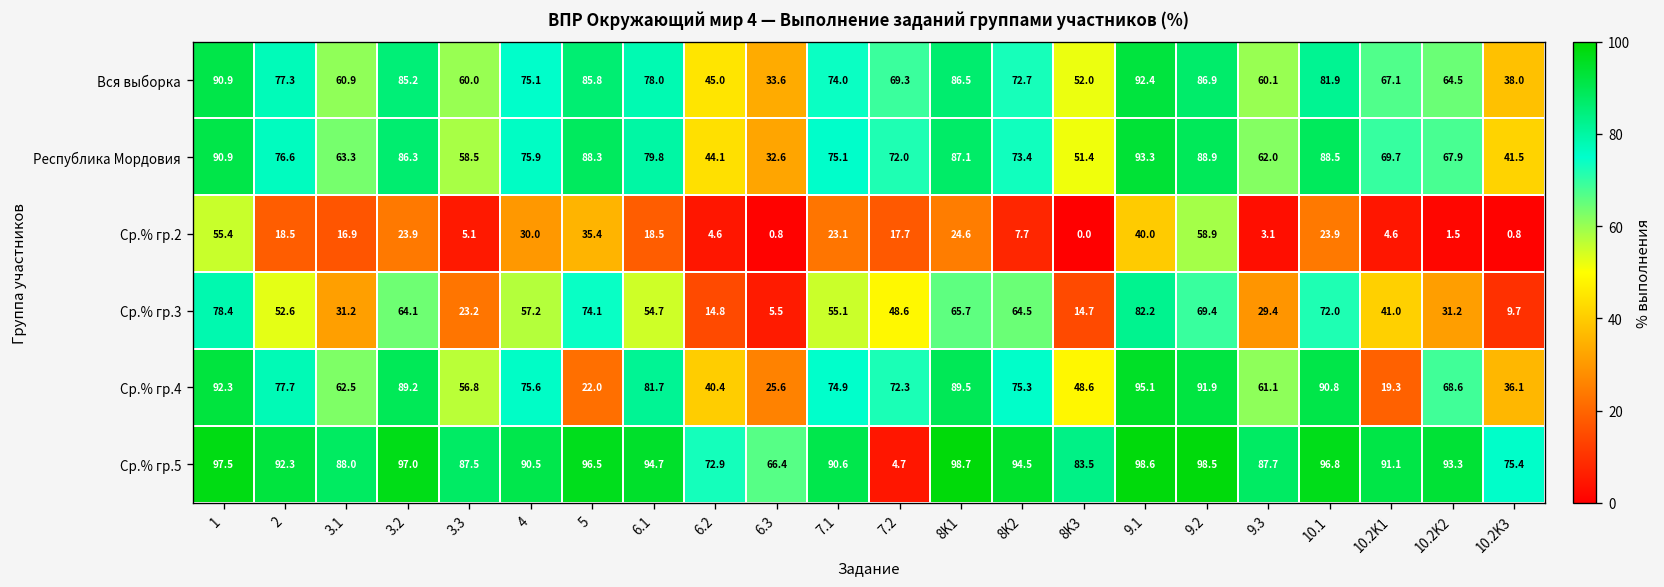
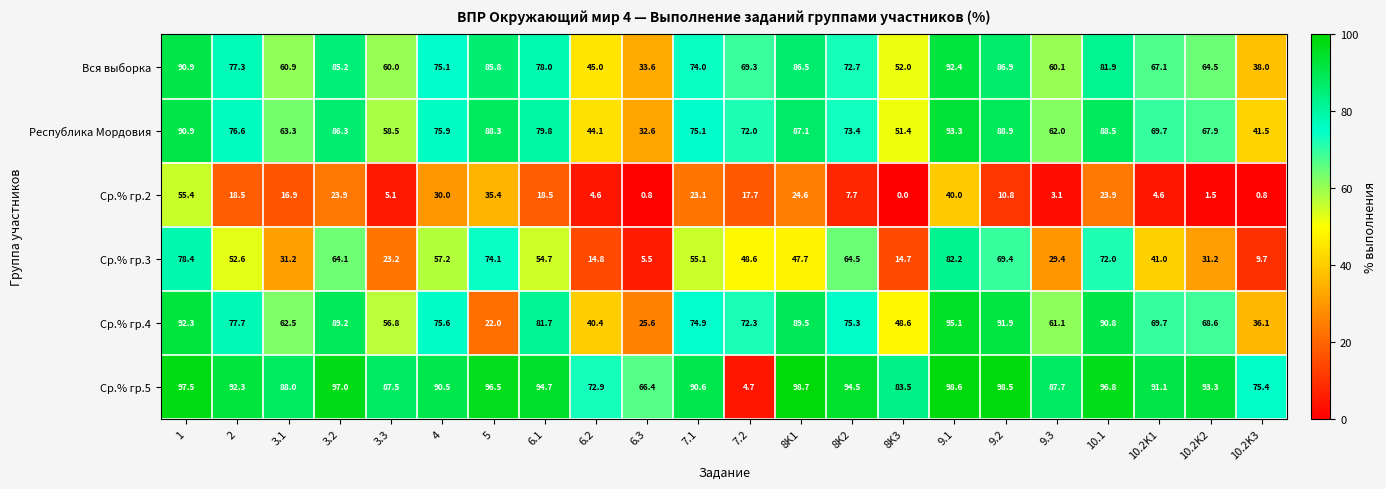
  {
    "Вся выборка": {
      "1": 90.9,
      "2": 77.3,
      "3.1": 60.9,
      "3.2": 85.2,
      "3.3": 60.0,
      "4": 75.1,
      "5": 85.8,
      "6.1": 78.0,
      "6.2": 45.0,
      "6.3": 33.6,
      "7.1": 74.0,
      "7.2": 69.3,
      "8K1": 86.5,
      "8K2": 72.7,
      "8K3": 52.0,
      "9.1": 92.4,
      "9.2": 86.9,
      "9.3": 60.1,
      "10.1": 81.9,
      "10.2K1": 67.1,
      "10.2K2": 64.5,
      "10.2K3": 38.0
    },
    "Республика Мордовия": {
      "1": 90.9,
      "2": 76.6,
      "3.1": 63.3,
      "3.2": 86.3,
      "3.3": 58.5,
      "4": 75.9,
      "5": 88.3,
      "6.1": 79.8,
      "6.2": 44.1,
      "6.3": 32.6,
      "7.1": 75.1,
      "7.2": 72.0,
      "8K1": 87.1,
      "8K2": 73.4,
      "8K3": 51.4,
      "9.1": 93.3,
      "9.2": 88.9,
      "9.3": 62.0,
      "10.1": 88.5,
      "10.2K1": 69.7,
      "10.2K2": 67.9,
      "10.2K3": 41.5
    },
    "Ср.% гр.2": {
      "1": 55.4,
      "2": 18.5,
      "3.1": 16.9,
      "3.2": 23.9,
      "3.3": 5.1,
      "4": 30.0,
      "5": 35.4,
      "6.1": 18.5,
      "6.2": 4.6,
      "6.3": 0.8,
      "7.1": 23.1,
      "7.2": 17.7,
      "8K1": 24.6,
      "8K2": 7.7,
      "8K3": 0.0,
      "9.1": 40.0,
-     "9.2": 58.9,
+     "9.2": 10.8,
      "9.3": 3.1,
      "10.1": 23.9,
      "10.2K1": 4.6,
      "10.2K2": 1.5,
      "10.2K3": 0.8
    },
    "Ср.% гр.3": {
      "1": 78.4,
      "2": 52.6,
      "3.1": 31.2,
      "3.2": 64.1,
      "3.3": 23.2,
      "4": 57.2,
      "5": 74.1,
      "6.1": 54.7,
      "6.2": 14.8,
      "6.3": 5.5,
      "7.1": 55.1,
      "7.2": 48.6,
-     "8K1": 65.7,
+     "8K1": 47.7,
      "8K2": 64.5,
      "8K3": 14.7,
      "9.1": 82.2,
      "9.2": 69.4,
      "9.3": 29.4,
      "10.1": 72.0,
      "10.2K1": 41.0,
      "10.2K2": 31.2,
      "10.2K3": 9.7
    },
    "Ср.% гр.4": {
      "1": 92.3,
      "2": 77.7,
      "3.1": 62.5,
      "3.2": 89.2,
      "3.3": 56.8,
      "4": 75.6,
      "5": 22.0,
      "6.1": 81.7,
      "6.2": 40.4,
      "6.3": 25.6,
      "7.1": 74.9,
      "7.2": 72.3,
      "8K1": 89.5,
      "8K2": 75.3,
      "8K3": 48.6,
      "9.1": 95.1,
      "9.2": 91.9,
      "9.3": 61.1,
      "10.1": 90.8,
-     "10.2K1": 19.3,
+     "10.2K1": 69.7,
      "10.2K2": 68.6,
      "10.2K3": 36.1
    },
    "Ср.% гр.5": {
      "1": 97.5,
      "2": 92.3,
      "3.1": 88.0,
      "3.2": 97.0,
      "3.3": 87.5,
      "4": 90.5,
      "5": 96.5,
      "6.1": 94.7,
      "6.2": 72.9,
      "6.3": 66.4,
      "7.1": 90.6,
      "7.2": 4.7,
      "8K1": 98.7,
      "8K2": 94.5,
      "8K3": 83.5,
      "9.1": 98.6,
      "9.2": 98.5,
      "9.3": 87.7,
      "10.1": 96.8,
      "10.2K1": 91.1,
      "10.2K2": 93.3,
      "10.2K3": 75.4
    }
  }
